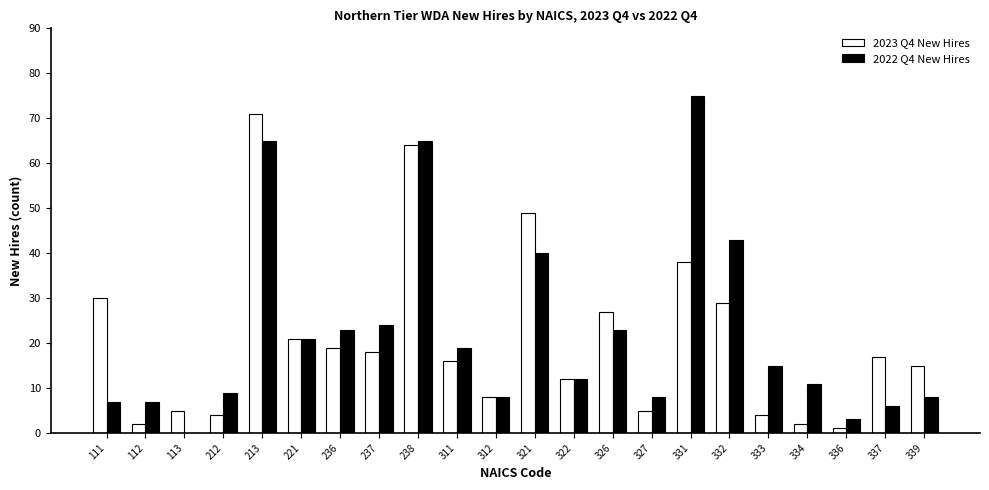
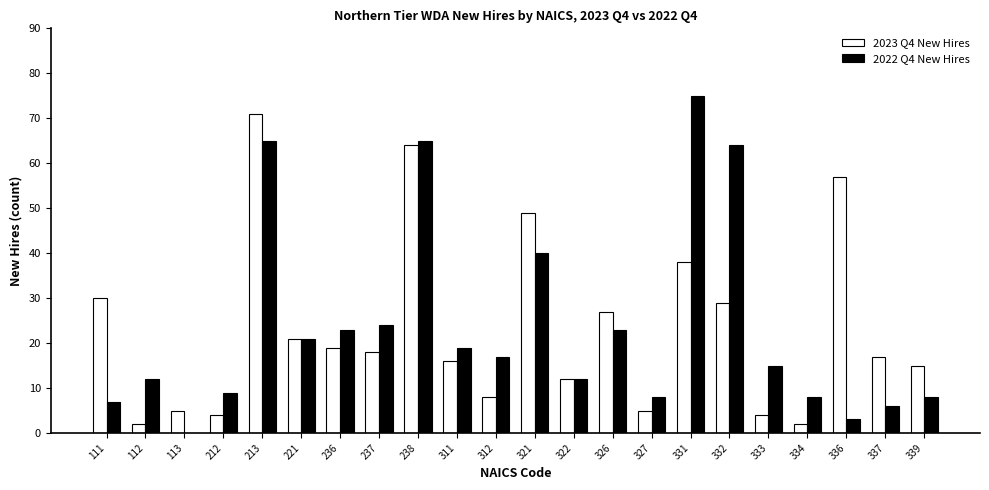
  {
    "2023 Q4 New Hires": {
      "111": 30,
      "112": 2,
      "113": 5,
      "212": 4,
      "213": 71,
      "221": 21,
      "236": 19,
      "237": 18,
      "238": 64,
      "311": 16,
      "312": 8,
      "321": 49,
      "322": 12,
      "326": 27,
      "327": 5,
      "331": 38,
      "332": 29,
      "333": 4,
      "334": 2,
-     "336": 1,
+     "336": 57,
      "337": 17,
      "339": 15
    },
    "2022 Q4 New Hires": {
      "111": 7,
-     "112": 7,
+     "112": 12,
      "113": 0,
      "212": 9,
      "213": 65,
      "221": 21,
      "236": 23,
      "237": 24,
      "238": 65,
      "311": 19,
-     "312": 8,
+     "312": 17,
      "321": 40,
      "322": 12,
      "326": 23,
      "327": 8,
      "331": 75,
-     "332": 43,
+     "332": 64,
      "333": 15,
-     "334": 11,
+     "334": 8,
      "336": 3,
      "337": 6,
      "339": 8
    }
  }
